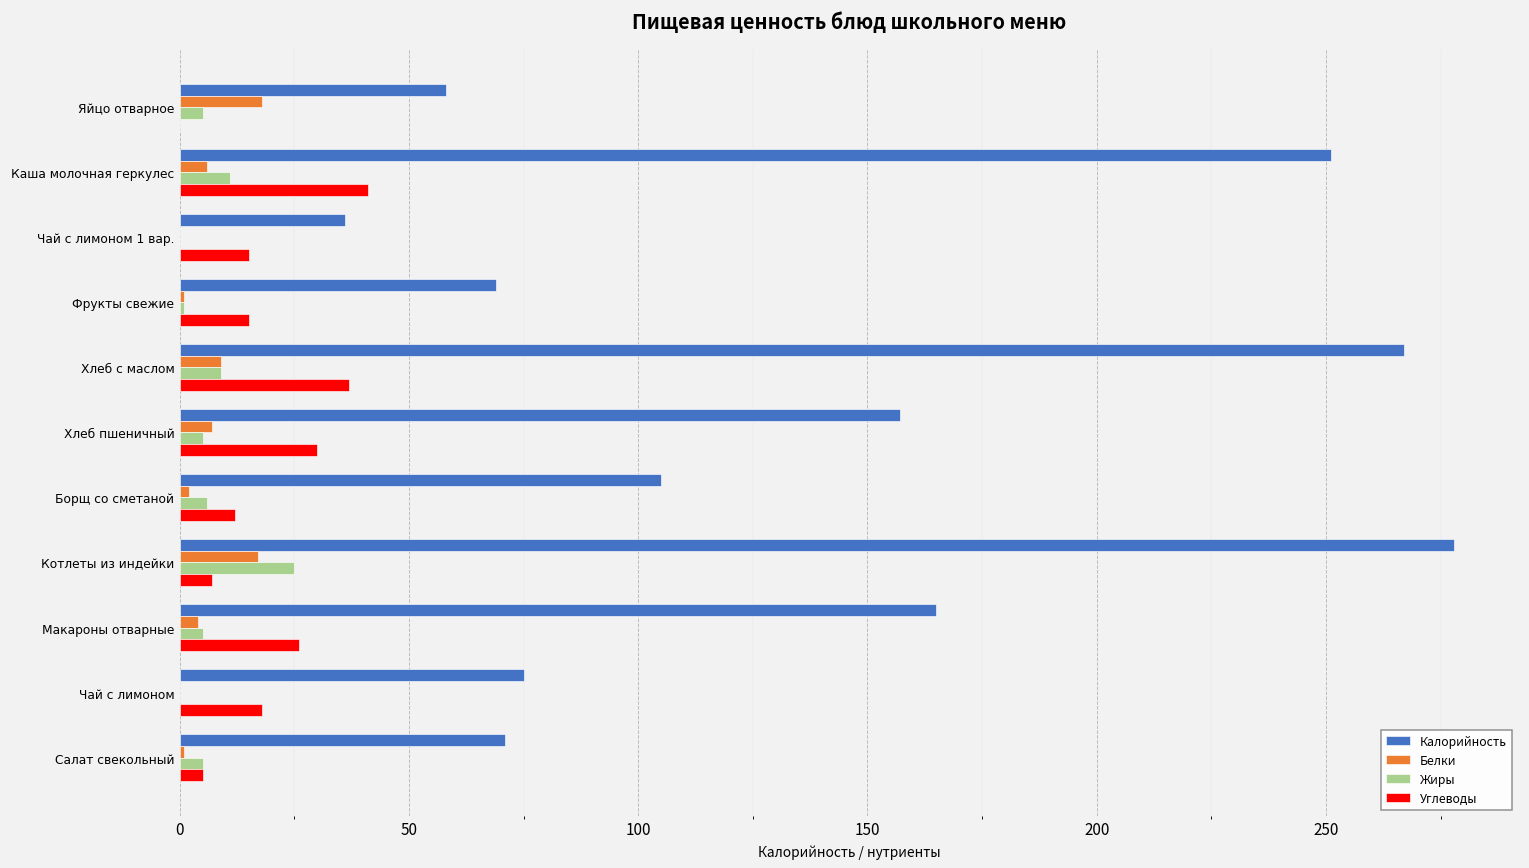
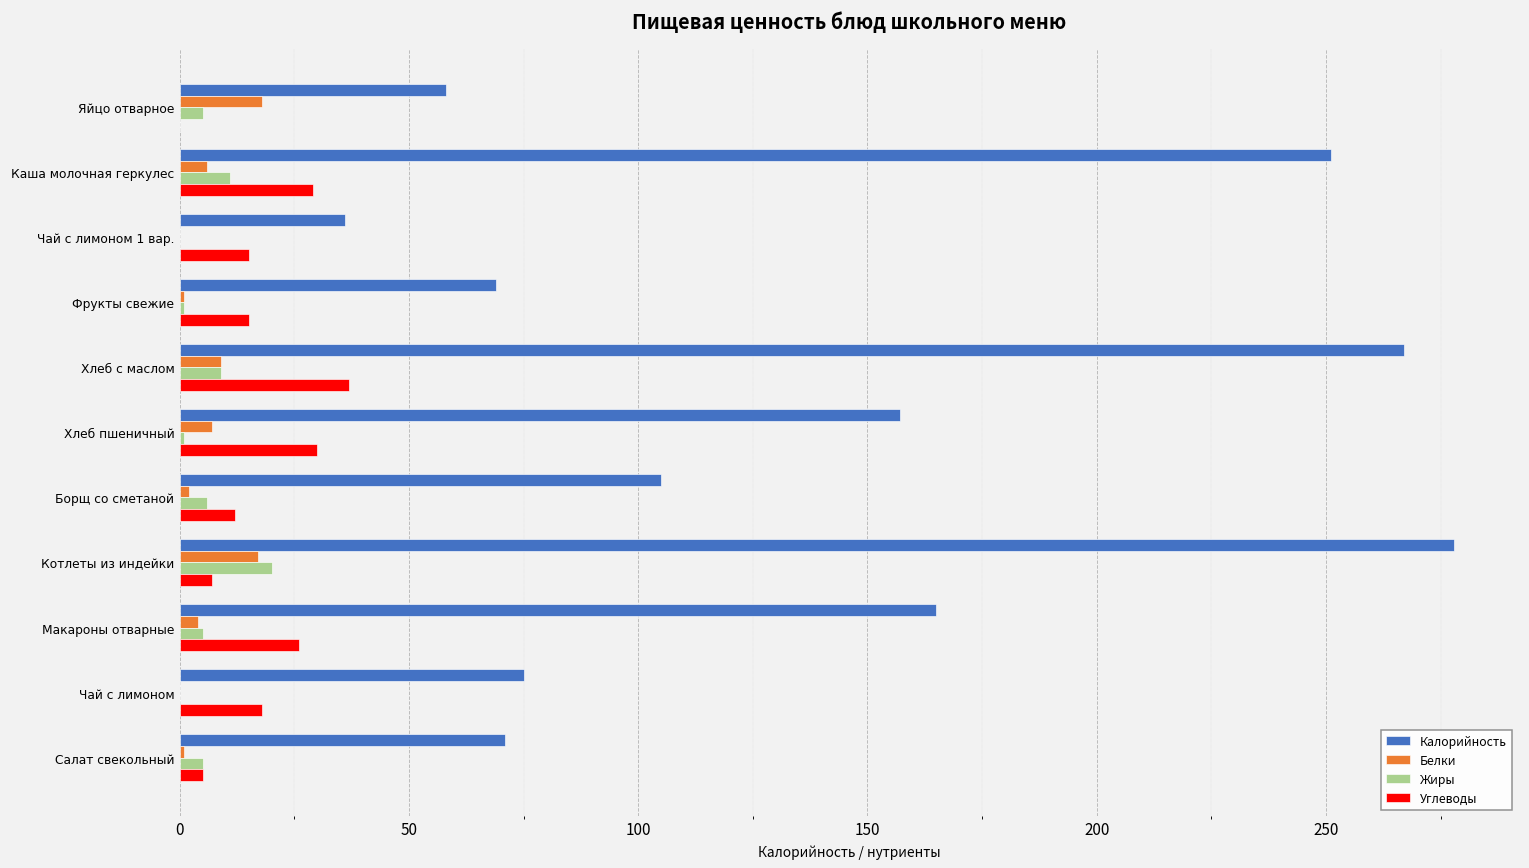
  {
    "Калорийность": {
      "Яйцо отварное": 58,
      "Каша молочная геркулес": 251,
      "Чай с лимоном 1 вар.": 36,
      "Фрукты свежие": 69,
      "Хлеб с маслом": 267,
      "Хлеб пшеничный": 157,
      "Борщ со сметаной": 105,
      "Котлеты из индейки": 278,
      "Макароны отварные": 165,
      "Чай с лимоном": 75,
      "Салат свекольный": 71
    },
    "Белки": {
      "Яйцо отварное": 18,
      "Каша молочная геркулес": 6,
      "Чай с лимоном 1 вар.": 0,
      "Фрукты свежие": 1,
      "Хлеб с маслом": 9,
      "Хлеб пшеничный": 7,
      "Борщ со сметаной": 2,
      "Котлеты из индейки": 17,
      "Макароны отварные": 4,
      "Чай с лимоном": 0,
      "Салат свекольный": 1
    },
    "Жиры": {
      "Яйцо отварное": 5,
      "Каша молочная геркулес": 11,
      "Чай с лимоном 1 вар.": 0,
      "Фрукты свежие": 1,
      "Хлеб с маслом": 9,
-     "Хлеб пшеничный": 5,
+     "Хлеб пшеничный": 1,
      "Борщ со сметаной": 6,
-     "Котлеты из индейки": 25,
+     "Котлеты из индейки": 20,
      "Макароны отварные": 5,
      "Чай с лимоном": 0,
      "Салат свекольный": 5
    },
    "Углеводы": {
      "Яйцо отварное": 0,
-     "Каша молочная геркулес": 41,
+     "Каша молочная геркулес": 29,
      "Чай с лимоном 1 вар.": 15,
      "Фрукты свежие": 15,
      "Хлеб с маслом": 37,
      "Хлеб пшеничный": 30,
      "Борщ со сметаной": 12,
      "Котлеты из индейки": 7,
      "Макароны отварные": 26,
      "Чай с лимоном": 18,
      "Салат свекольный": 5
    }
  }
